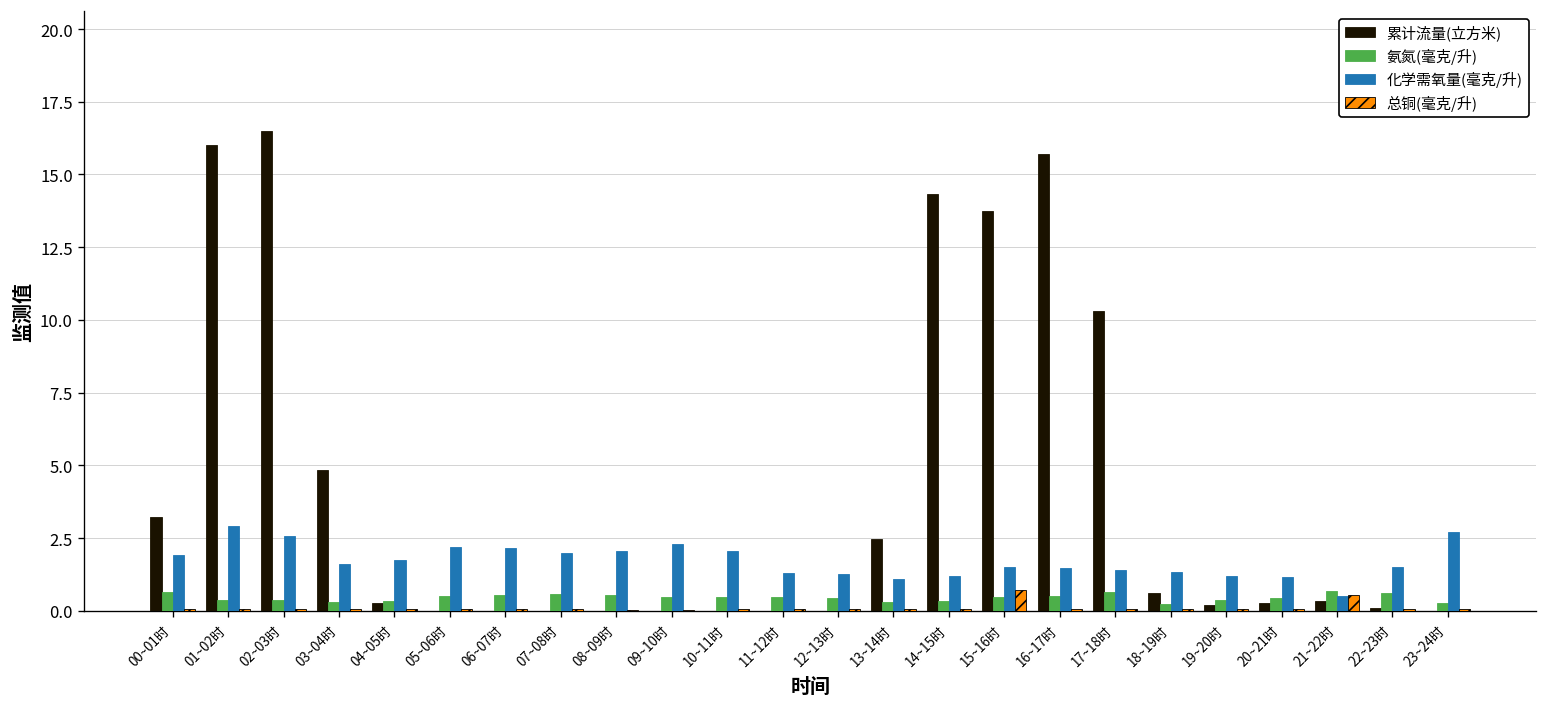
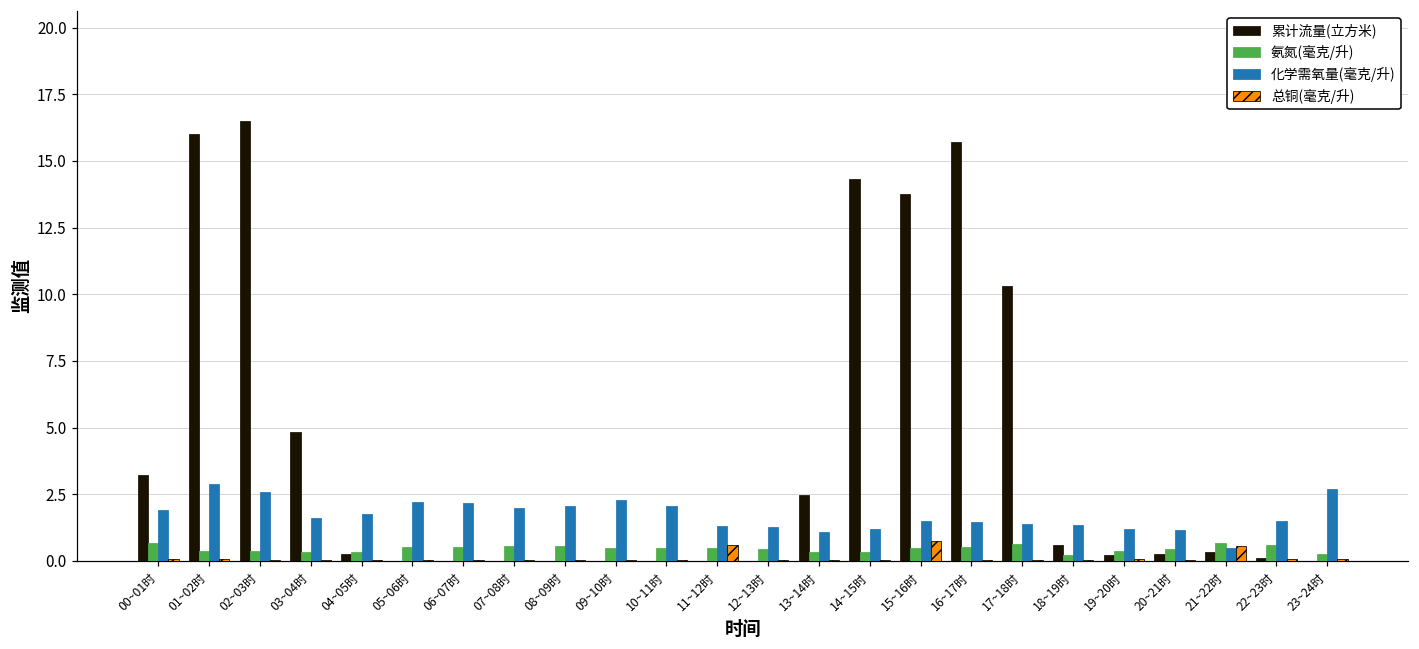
  {
    "累计流量(立方米)": {
      "00~01时": 3.2,
      "01~02时": 16.0,
      "02~03时": 16.5,
      "03~04时": 4.8,
      "04~05时": 0.3,
      "05~06时": 0.0,
      "06~07时": 0.0,
      "07~08时": 0.0,
      "08~09时": 0.0,
      "09~10时": 0.0,
      "10~11时": 0.0,
      "11~12时": 0.0,
      "12~13时": 0.0,
      "13~14时": 2.5,
      "14~15时": 14.3,
      "15~16时": 13.7,
      "16~17时": 15.7,
      "17~18时": 10.3,
      "18~19时": 0.6,
      "19~20时": 0.2,
      "20~21时": 0.3,
      "21~22时": 0.3,
      "23~24时": 0.0
    },
    "氨氮(毫克/升)": {
      "00~01时": 0.7,
      "01~02时": 0.4,
      "02~03时": 0.4,
      "03~04时": 0.3,
      "04~05时": 0.4,
      "05~06时": 0.5,
      "06~07时": 0.5,
      "07~08时": 0.6,
      "08~09时": 0.5,
      "09~10时": 0.5,
      "10~11时": 0.5,
      "11~12时": 0.5,
      "12~13时": 0.5,
      "13~14时": 0.3,
      "14~15时": 0.3,
      "15~16时": 0.5,
      "16~17时": 0.5,
      "17~18时": 0.6,
      "18~19时": 0.2,
      "19~20时": 0.4,
      "20~21时": 0.4,
      "21~22时": 0.7,
      "22~23时": 0.6,
      "23~24时": 0.3
    },
    "化学需氧量(毫克/升)": {
      "00~01时": 1.9,
      "01~02时": 2.9,
      "02~03时": 2.6,
      "03~04时": 1.6,
      "04~05时": 1.8,
      "05~06时": 2.2,
      "06~07时": 2.2,
      "07~08时": 2.0,
      "08~09时": 2.1,
      "09~10时": 2.3,
      "10~11时": 2.1,
      "11~12时": 1.3,
      "12~13时": 1.3,
      "13~14时": 1.1,
      "14~15时": 1.2,
      "15~16时": 1.5,
      "16~17时": 1.5,
      "17~18时": 1.4,
      "18~19时": 1.4,
      "19~20时": 1.2,
      "20~21时": 1.2,
      "21~22时": 0.5,
      "22~23时": 1.5,
      "23~24时": 2.7
    },
    "总铜(毫克/升)": {
-     "11~12时": 0.1,
+     "11~12时": 0.6,
      "15~16时": 0.7,
      "21~22时": 0.5
    }
  }
